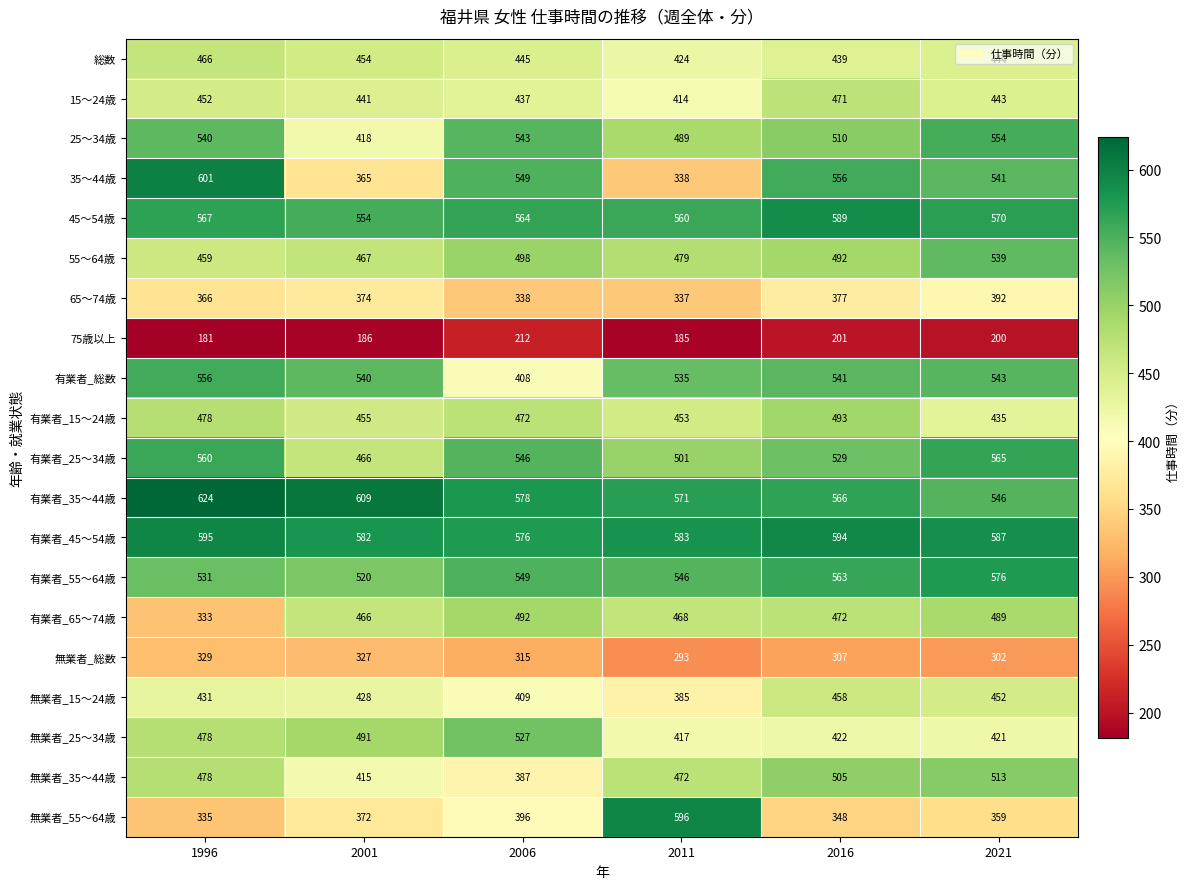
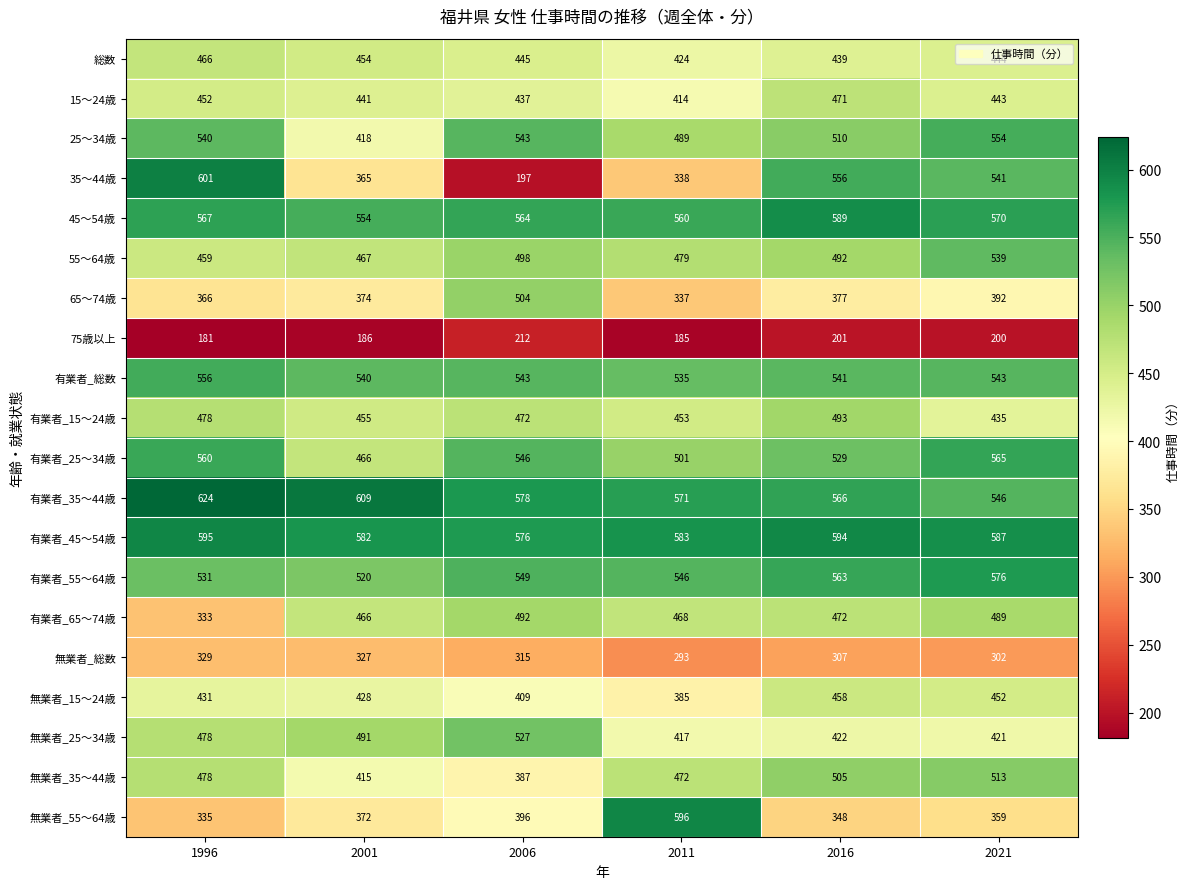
  {
    "総数": {
      "1996": 466,
      "2001": 454,
      "2006": 445,
      "2011": 424,
      "2016": 439
    },
    "15～24歳": {
      "1996": 452,
      "2001": 441,
      "2006": 437,
      "2011": 414,
      "2016": 471,
      "2021": 443
    },
    "25～34歳": {
      "1996": 540,
      "2001": 418,
      "2006": 543,
      "2011": 489,
      "2016": 510,
      "2021": 554
    },
    "35～44歳": {
      "1996": 601,
      "2001": 365,
-     "2006": 549,
+     "2006": 197,
      "2011": 338,
      "2016": 556,
      "2021": 541
    },
    "45～54歳": {
      "1996": 567,
      "2001": 554,
      "2006": 564,
      "2011": 560,
      "2016": 589,
      "2021": 570
    },
    "55～64歳": {
      "1996": 459,
      "2001": 467,
      "2006": 498,
      "2011": 479,
      "2016": 492,
      "2021": 539
    },
    "65～74歳": {
      "1996": 366,
      "2001": 374,
-     "2006": 338,
+     "2006": 504,
      "2011": 337,
      "2016": 377,
      "2021": 392
    },
    "75歳以上": {
      "1996": 181,
      "2001": 186,
      "2006": 212,
      "2011": 185,
      "2016": 201,
      "2021": 200
    },
    "有業者_総数": {
      "1996": 556,
      "2001": 540,
-     "2006": 408,
+     "2006": 543,
      "2011": 535,
      "2016": 541,
      "2021": 543
    },
    "有業者_15～24歳": {
      "1996": 478,
      "2001": 455,
      "2006": 472,
      "2011": 453,
      "2016": 493,
      "2021": 435
    },
    "有業者_25～34歳": {
      "1996": 560,
      "2001": 466,
      "2006": 546,
      "2011": 501,
      "2016": 529,
      "2021": 565
    },
    "有業者_35～44歳": {
      "1996": 624,
      "2001": 609,
      "2006": 578,
      "2011": 571,
      "2016": 566,
      "2021": 546
    },
    "有業者_45～54歳": {
      "1996": 595,
      "2001": 582,
      "2006": 576,
      "2011": 583,
      "2016": 594,
      "2021": 587
    },
    "有業者_55～64歳": {
      "1996": 531,
      "2001": 520,
      "2006": 549,
      "2011": 546,
      "2016": 563,
      "2021": 576
    },
    "有業者_65～74歳": {
      "1996": 333,
      "2001": 466,
      "2006": 492,
      "2011": 468,
      "2016": 472,
      "2021": 489
    },
    "無業者_総数": {
      "1996": 329,
      "2001": 327,
      "2006": 315,
      "2011": 293,
      "2016": 307,
      "2021": 302
    },
    "無業者_15～24歳": {
      "1996": 431,
      "2001": 428,
      "2006": 409,
      "2011": 385,
      "2016": 458,
      "2021": 452
    },
    "無業者_25～34歳": {
      "1996": 478,
      "2001": 491,
      "2006": 527,
      "2011": 417,
      "2016": 422,
      "2021": 421
    },
    "無業者_35～44歳": {
      "1996": 478,
      "2001": 415,
      "2006": 387,
      "2011": 472,
      "2016": 505,
      "2021": 513
    },
    "無業者_55～64歳": {
      "1996": 335,
      "2001": 372,
      "2006": 396,
      "2011": 596,
      "2016": 348,
      "2021": 359
    }
  }
